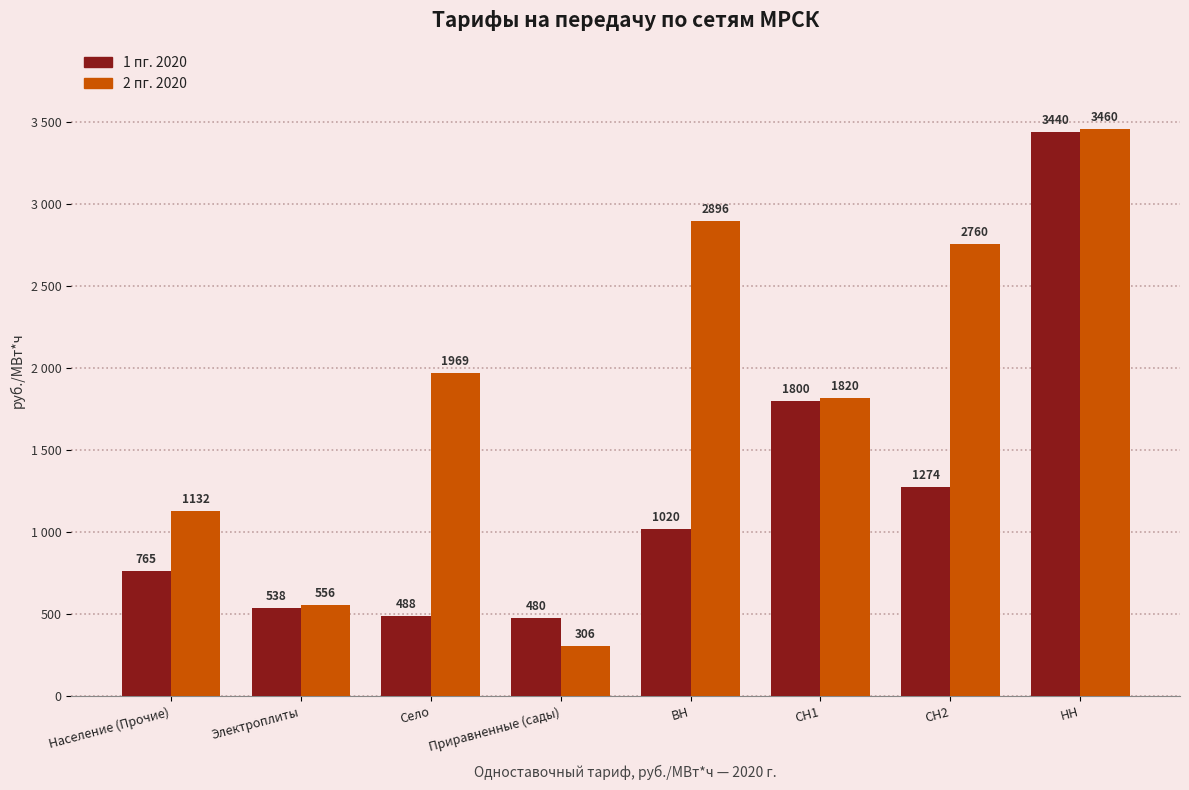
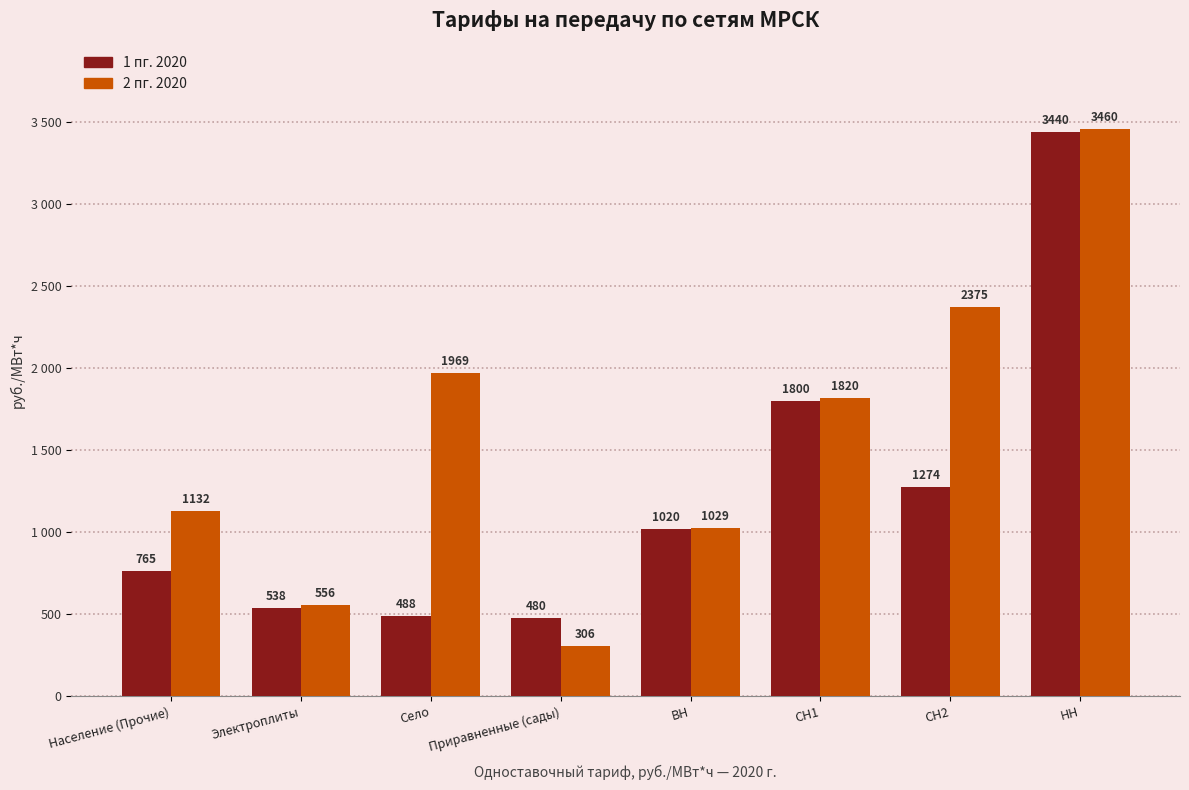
  {
    "1 пг. 2020": {
      "Население (Прочие)": 765,
      "Электроплиты": 538,
      "Село": 488,
      "Приравненные (сады)": 480,
      "ВН": 1020,
      "СН1": 1800,
      "СН2": 1274,
      "НН": 3440
    },
    "2 пг. 2020": {
      "Население (Прочие)": 1132,
      "Электроплиты": 556,
      "Село": 1969,
      "Приравненные (сады)": 306,
-     "ВН": 2896,
+     "ВН": 1029,
      "СН1": 1820,
-     "СН2": 2760,
+     "СН2": 2375,
      "НН": 3460
    }
  }
